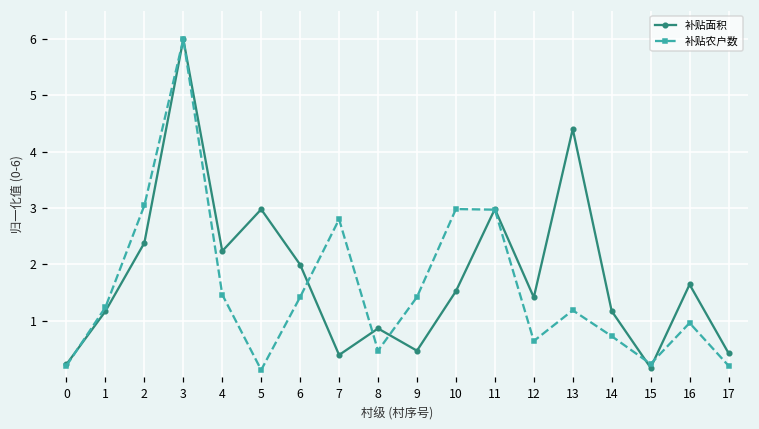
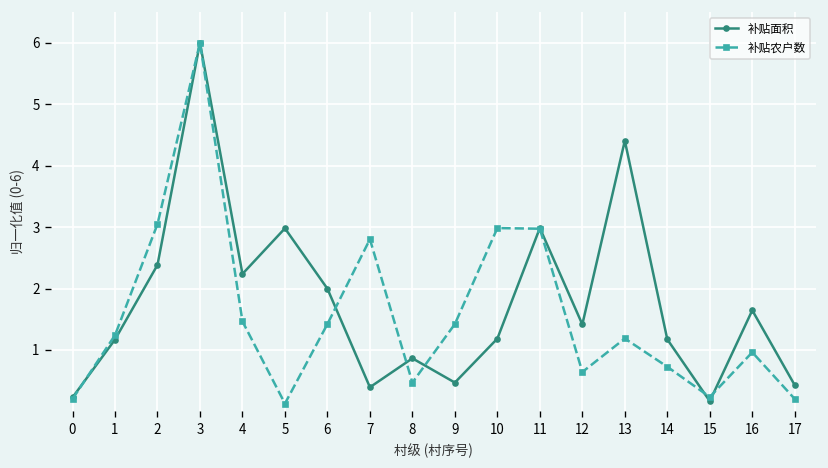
  {
    "补贴面积": {
      "1": 1.2,
      "2": 2.4,
      "4": 2.2,
      "5": 3.0,
      "6": 2.0,
      "7": 0.4,
      "8": 0.9,
      "9": 0.5,
-     "10": 1.5,
+     "10": 1.2,
      "12": 1.4,
      "13": 4.4,
      "14": 1.2,
      "15": 0.2,
      "16": 1.6,
      "17": 0.4
    },
    "补贴农户数": {
      "1": 1.2,
      "2": 3.0,
      "4": 1.5,
      "5": 0.1,
      "6": 1.4,
      "7": 2.8,
      "8": 0.5,
      "9": 1.4,
      "10": 3.0,
      "12": 0.6,
      "13": 1.2,
      "14": 0.7,
      "15": 0.2,
      "16": 1.0,
      "17": 0.2
    }
  }
